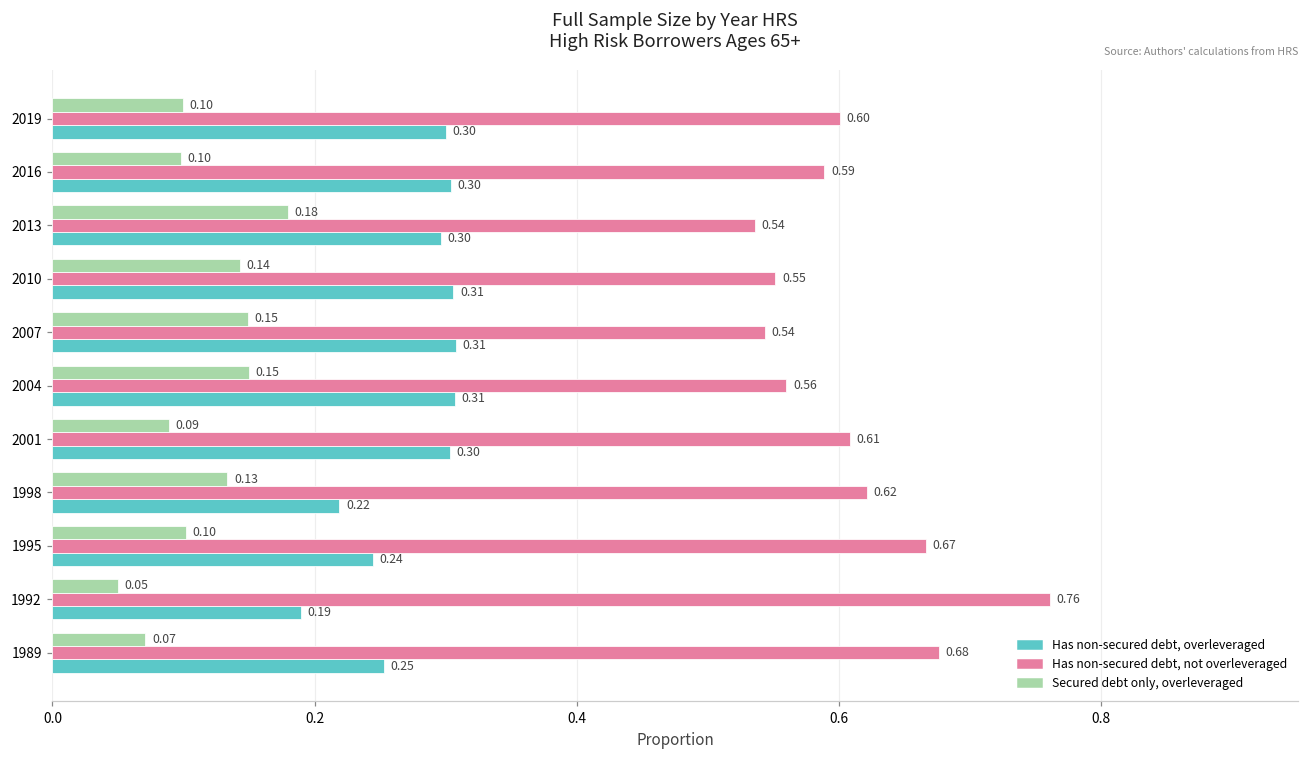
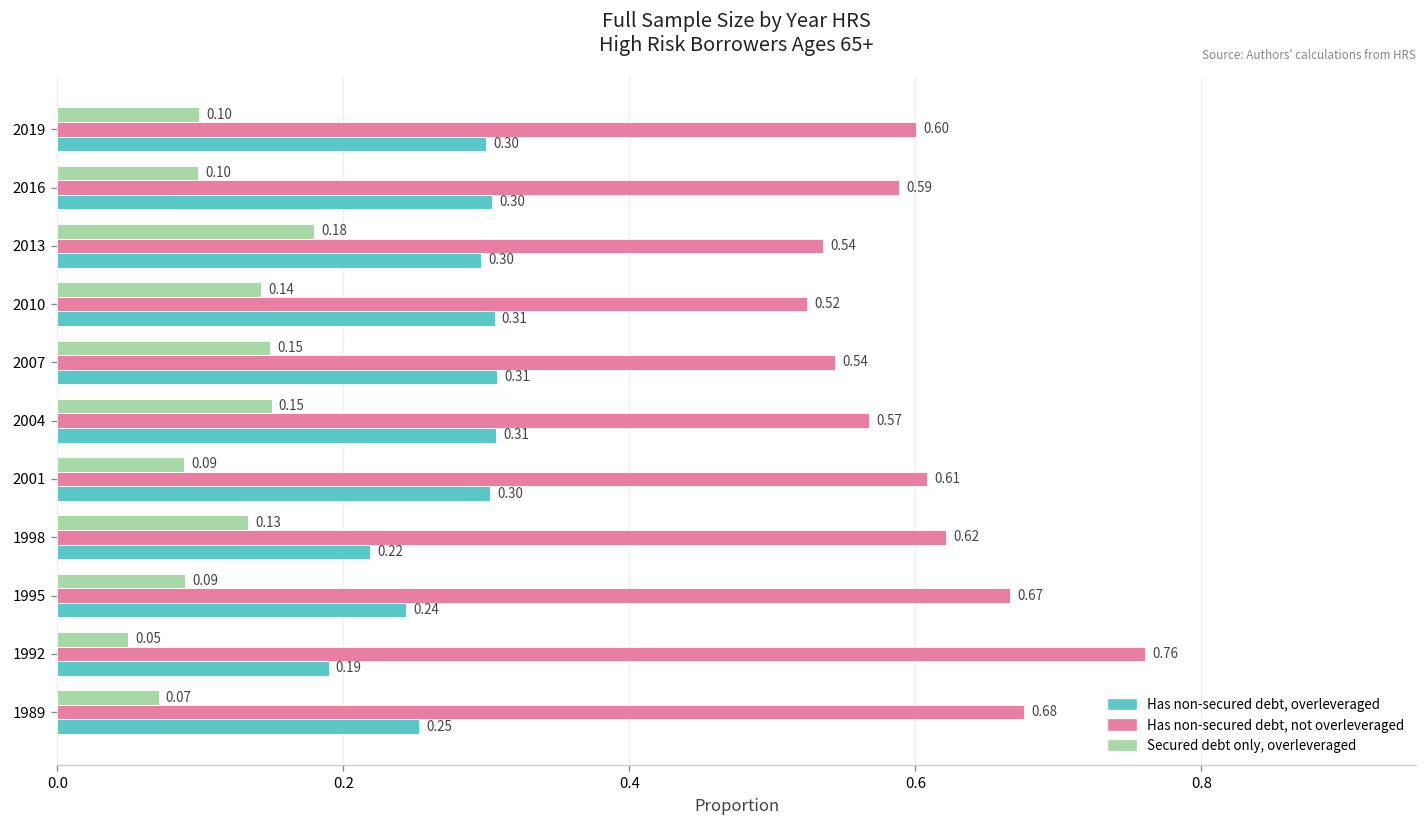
  {
    "Has non-secured debt, overleveraged": {
      "2019": 0.30,
      "2016": 0.30,
      "2013": 0.30,
      "2010": 0.31,
      "2007": 0.31,
      "2004": 0.31,
      "2001": 0.30,
      "1998": 0.22,
      "1995": 0.24,
      "1992": 0.19,
      "1989": 0.25
    },
    "Has non-secured debt, not overleveraged": {
      "2019": 0.60,
      "2016": 0.59,
      "2013": 0.54,
-     "2010": 0.55,
+     "2010": 0.52,
      "2007": 0.54,
-     "2004": 0.56,
+     "2004": 0.57,
      "2001": 0.61,
      "1998": 0.62,
      "1995": 0.67,
      "1992": 0.76,
      "1989": 0.68
    },
    "Secured debt only, overleveraged": {
      "2019": 0.10,
      "2016": 0.10,
      "2013": 0.18,
      "2010": 0.14,
      "2007": 0.15,
      "2004": 0.15,
      "2001": 0.09,
      "1998": 0.13,
-     "1995": 0.10,
+     "1995": 0.09,
      "1992": 0.05,
      "1989": 0.07
    }
  }
